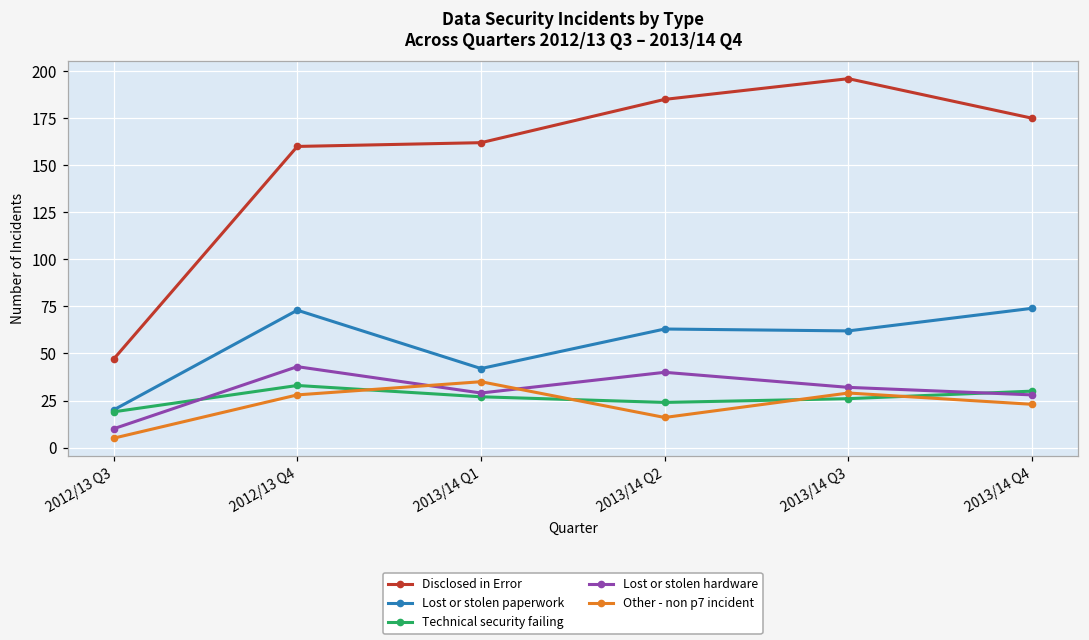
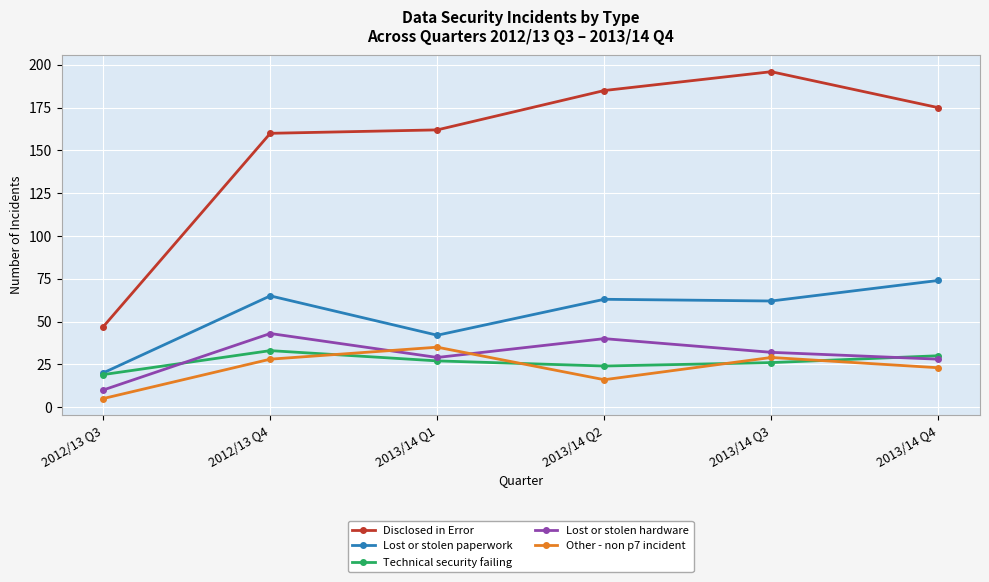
  {
    "Disclosed in Error": {
      "2012/13 Q3": 47,
      "2012/13 Q4": 160,
      "2013/14 Q1": 162,
      "2013/14 Q2": 185,
      "2013/14 Q3": 196,
      "2013/14 Q4": 175
    },
    "Lost or stolen paperwork": {
-     "2012/13 Q4": 73,
+     "2012/13 Q4": 65,
      "2013/14 Q1": 42,
      "2013/14 Q2": 63,
      "2013/14 Q3": 62,
      "2013/14 Q4": 74
    },
    "Technical security failing": {
      "2012/13 Q4": 33,
      "2013/14 Q1": 27,
      "2013/14 Q2": 24,
      "2013/14 Q3": 26,
      "2013/14 Q4": 30
    },
    "Lost or stolen hardware": {
      "2012/13 Q3": 10,
      "2012/13 Q4": 43,
      "2013/14 Q1": 29,
      "2013/14 Q2": 40,
      "2013/14 Q3": 32,
      "2013/14 Q4": 28
    },
    "Other - non p7 incident": {
      "2012/13 Q3": 5,
      "2012/13 Q4": 28,
      "2013/14 Q1": 35,
      "2013/14 Q2": 16,
      "2013/14 Q3": 29,
      "2013/14 Q4": 23
    }
  }
